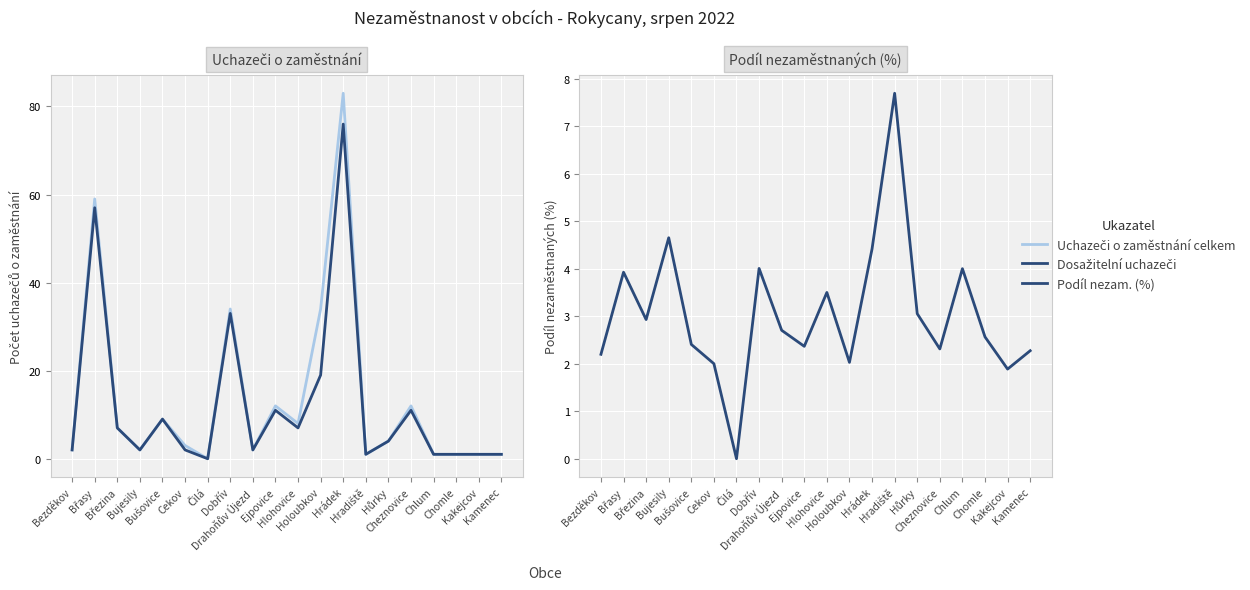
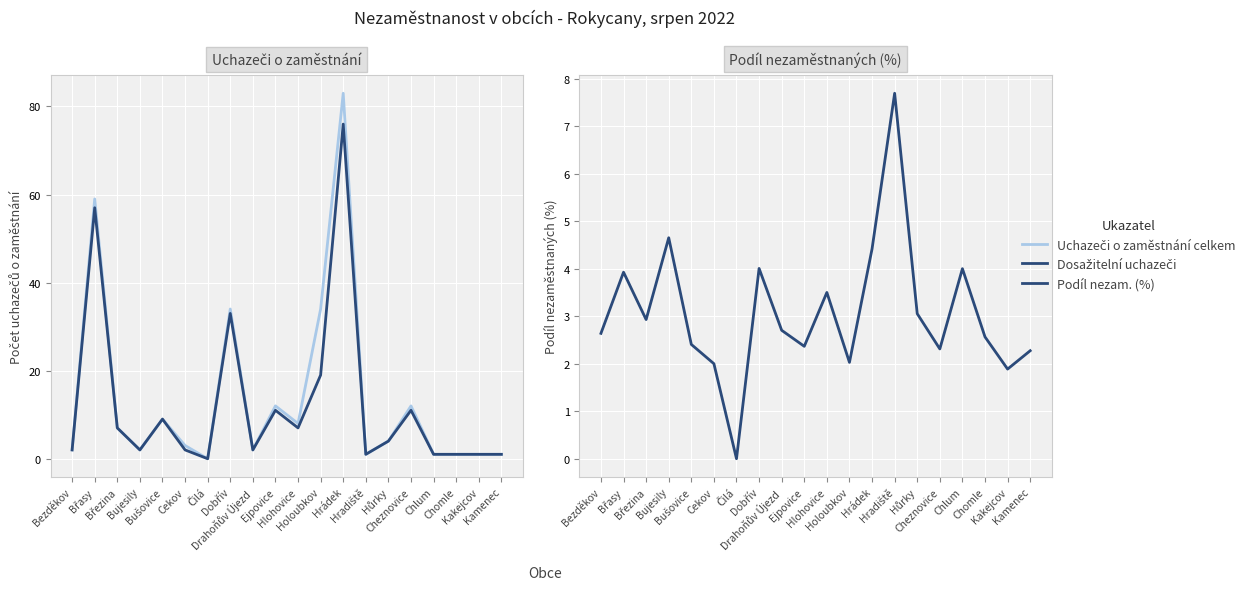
  {
    "Uchazeči o zaměstnání": {
      "Uchazeči o zaměstnání celkem": {
        "Břasy": 59,
        "Cekov": 3,
        "Dobřív": 34,
        "Ejpovice": 12,
        "Hlohovice": 8,
        "Holoubkov": 34,
        "Hrádek": 83,
        "Cheznovice": 12
      },
      "Dosažitelní uchazeči": {
        "Břasy": 57,
        "Cekov": 2,
        "Dobřív": 33,
        "Ejpovice": 11,
        "Hlohovice": 7,
        "Holoubkov": 19,
        "Hrádek": 76,
        "Cheznovice": 11
      }
    },
    "Podíl nezaměstnaných (%)": {
-     "Bezděkov": 2.2,
+     "Bezděkov": 2.6,
      "Břasy": 3.9,
      "Březina": 2.9,
      "Bujesily": 4.7,
      "Bušovice": 2.4,
      "Cekov": 2.0,
      "Čilá": 0.0,
      "Dobřív": 4.0,
      "Drahoňův Újezd": 2.7,
      "Ejpovice": 2.4,
      "Hlohovice": 3.5,
      "Holoubkov": 2.0,
      "Hrádek": 4.4,
      "Hradiště": 7.7,
      "Hůrky": 3.1,
      "Cheznovice": 2.3,
      "Chlum": 4.0,
      "Chomle": 2.6,
      "Kakejcov": 1.9,
      "Kamenec": 2.3
    }
  }
